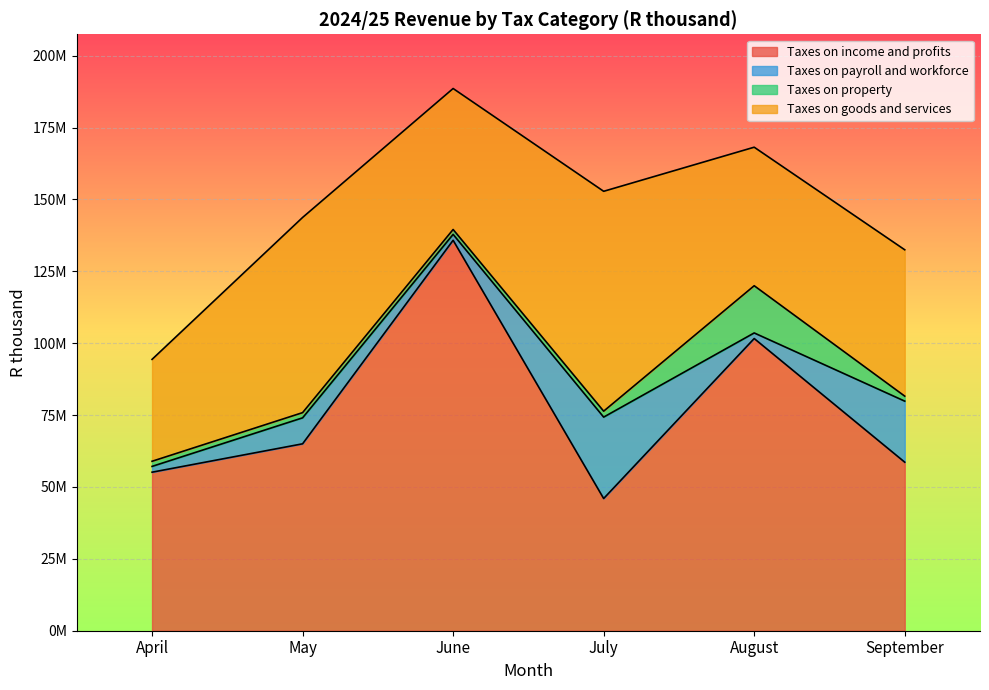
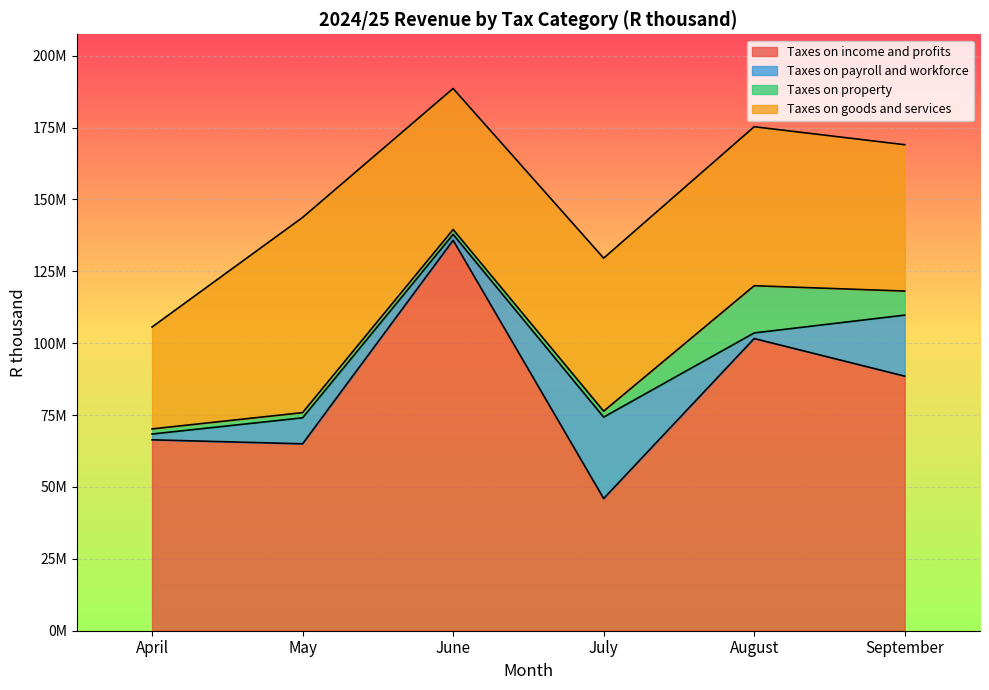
  {
    "Taxes on income and profits": {
-     "April": 55000000,
+     "April": 66000000,
      "May": 65000000,
      "June": 136000000,
      "July": 46000000,
      "August": 102000000,
-     "September": 59000000
+     "September": 89000000
    },
    "Taxes on payroll and workforce": {
      "April": 2000000,
      "May": 9000000,
      "June": 2000000,
      "July": 28000000,
      "August": 2000000,
      "September": 21000000
    },
    "Taxes on property": {
      "April": 2000000,
      "May": 2000000,
      "June": 2000000,
      "July": 2000000,
      "August": 16000000,
-     "September": 2000000
+     "September": 8000000
    },
    "Taxes on goods and services": {
      "April": 35000000,
      "May": 68000000,
      "June": 49000000,
-     "July": 76000000,
-     "August": 48000000,
+     "July": 53000000,
+     "August": 55000000,
      "September": 51000000
    }
  }
